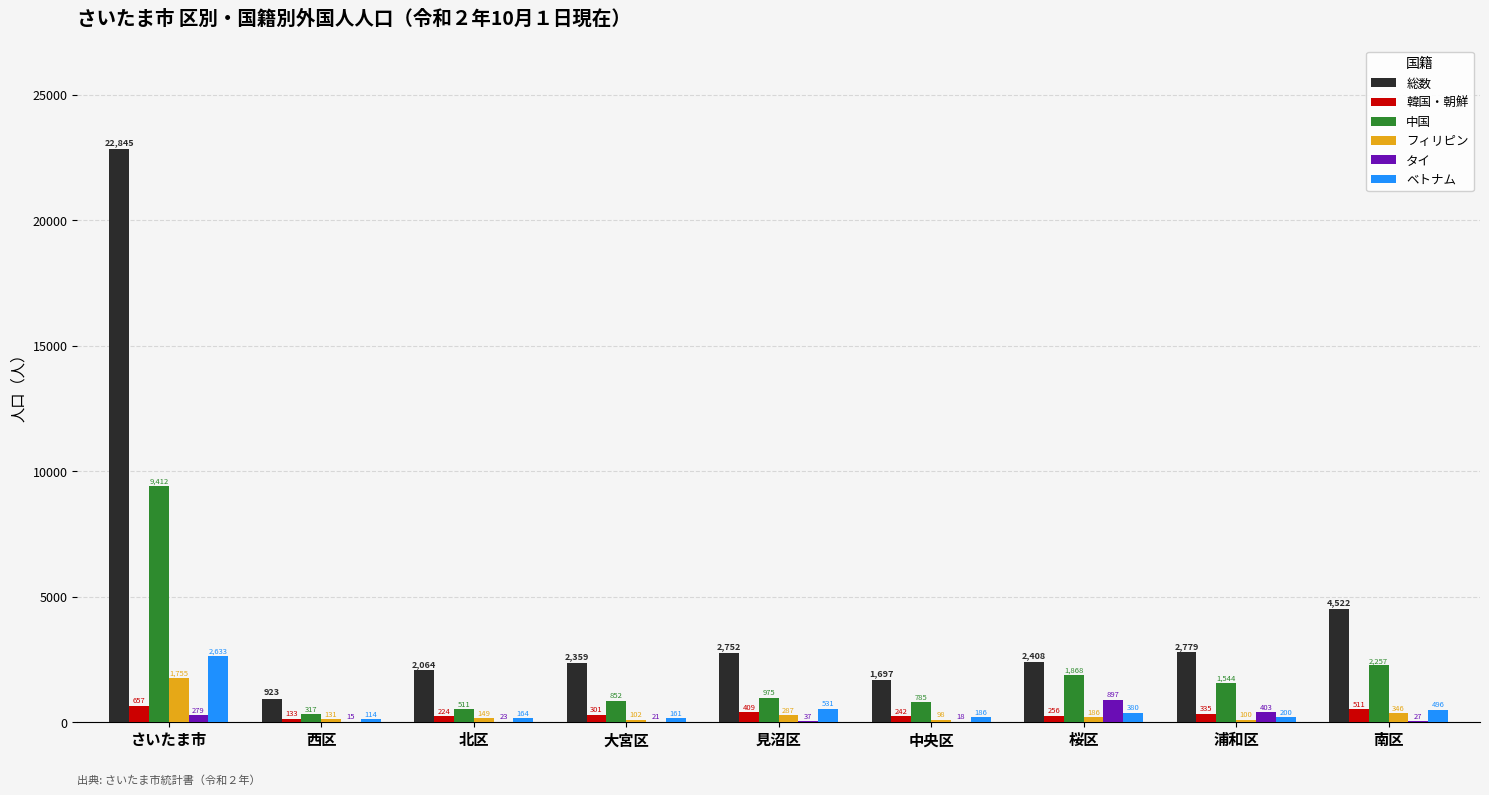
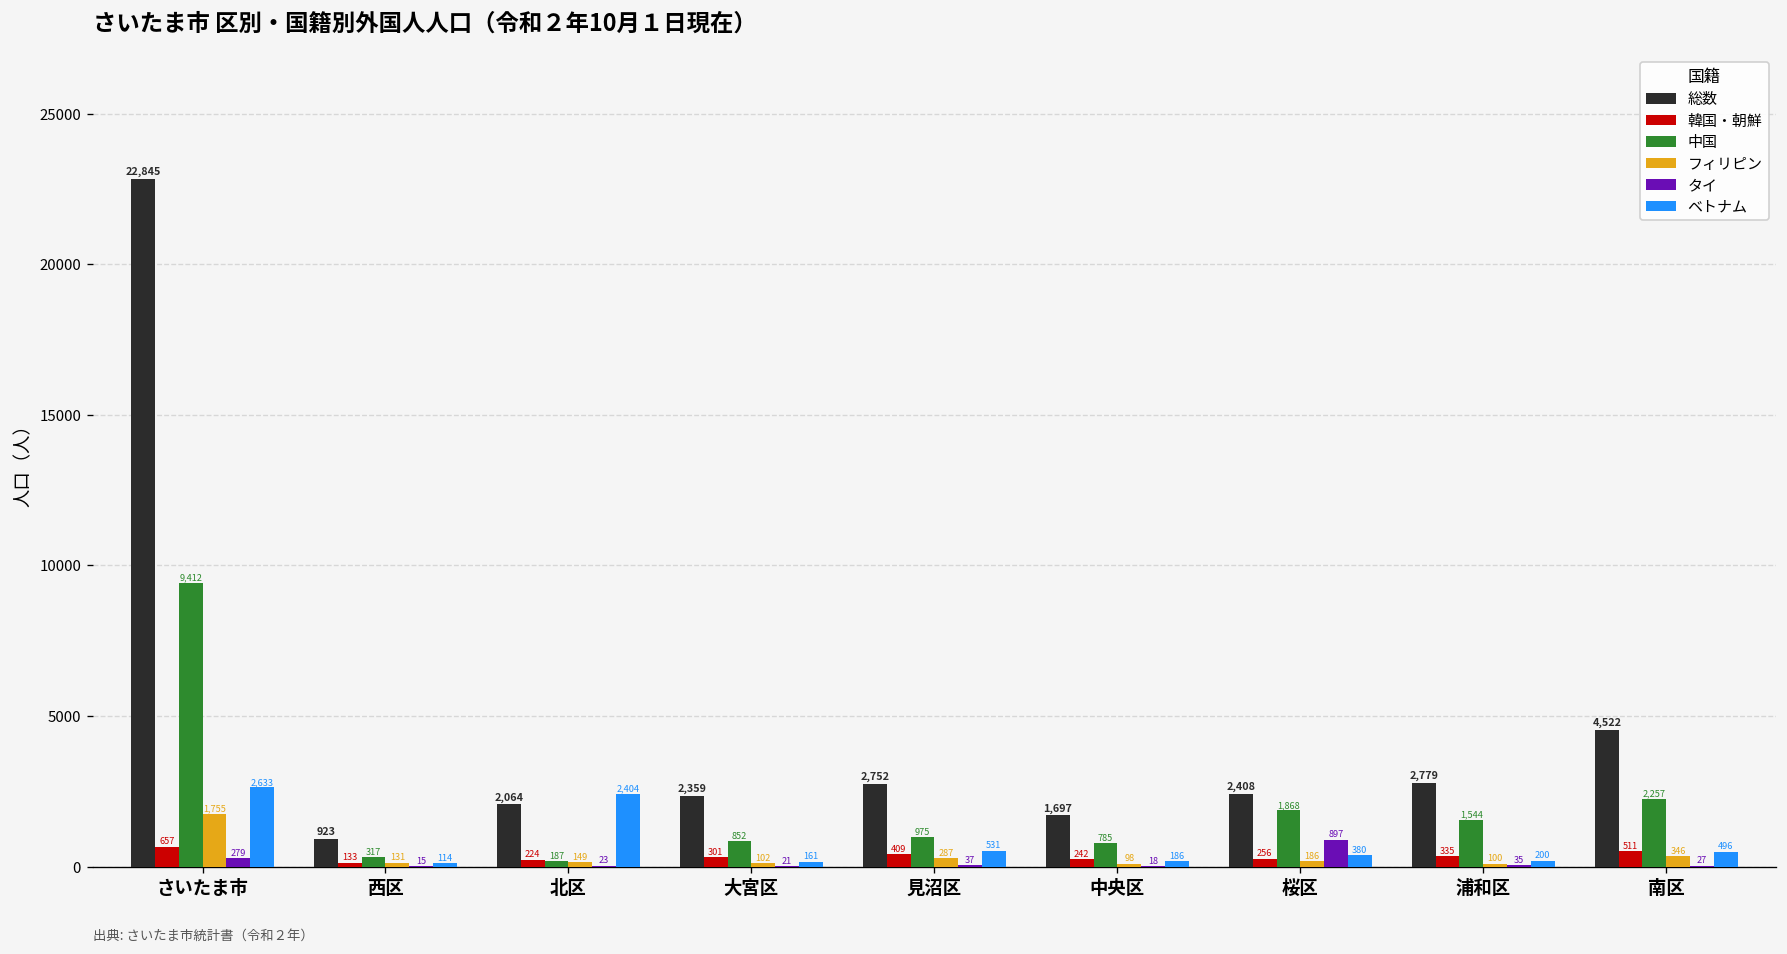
  {
    "総数": {
      "さいたま市": "22,845",
      "西区": "923",
      "北区": "2,064",
      "大宮区": "2,359",
      "見沼区": "2,752",
      "中央区": "1,697",
      "桜区": "2,408",
      "浦和区": "2,779",
      "南区": "4,522"
    },
    "韓国・朝鮮": {
      "さいたま市": "657",
      "西区": "133",
      "北区": "224",
      "大宮区": "301",
      "見沼区": "409",
      "中央区": "242",
      "桜区": "256",
      "浦和区": "335",
      "南区": "511"
    },
    "中国": {
      "さいたま市": "9,412",
      "西区": "317",
-     "北区": "511",
+     "北区": "187",
      "大宮区": "852",
      "見沼区": "975",
      "中央区": "785",
      "桜区": "1,868",
      "浦和区": "1,544",
      "南区": "2,257"
    },
    "フィリピン": {
      "さいたま市": "1,755",
      "西区": "131",
      "北区": "149",
      "大宮区": "102",
      "見沼区": "287",
      "中央区": "98",
      "桜区": "186",
      "浦和区": "100",
      "南区": "346"
    },
    "タイ": {
      "さいたま市": "279",
      "西区": "15",
      "北区": "23",
      "大宮区": "21",
      "見沼区": "37",
      "中央区": "18",
      "桜区": "897",
-     "浦和区": "403",
+     "浦和区": "35",
      "南区": "27"
    },
    "ベトナム": {
      "さいたま市": "2,633",
      "西区": "114",
-     "北区": "164",
+     "北区": "2,404",
      "大宮区": "161",
      "見沼区": "531",
      "中央区": "186",
      "桜区": "380",
      "浦和区": "200",
      "南区": "496"
    }
  }
